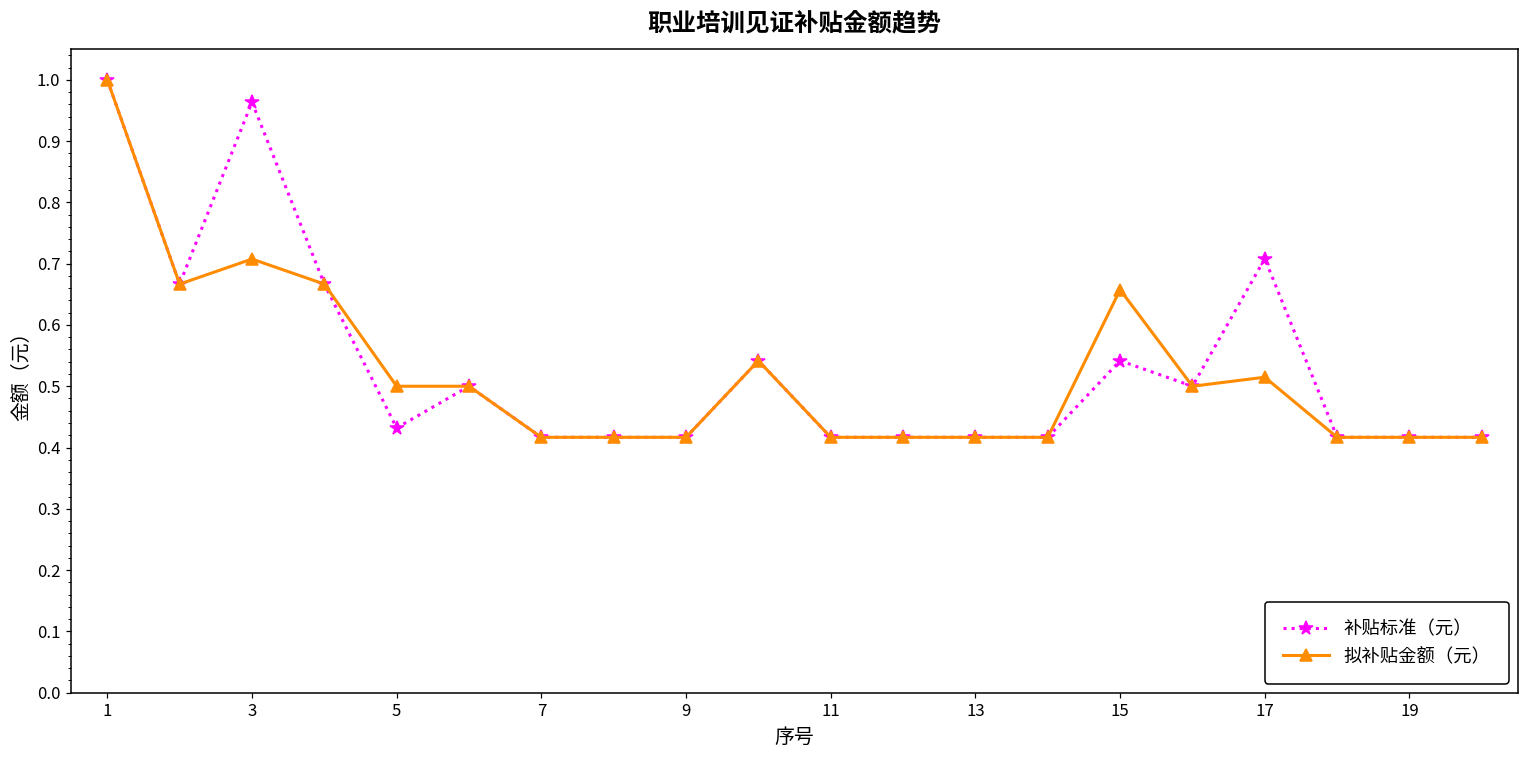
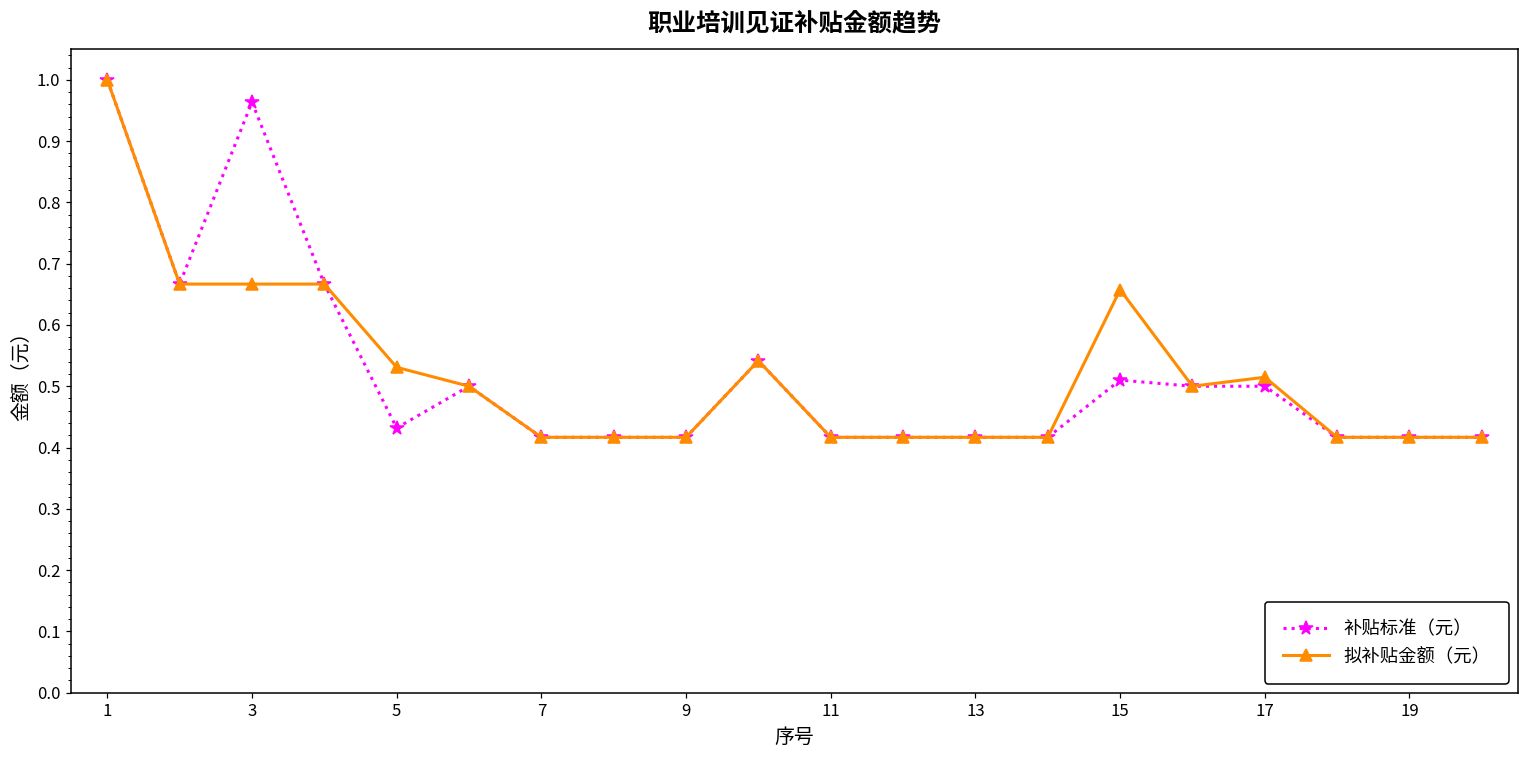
  {
    "补贴标准（元）": {
      "3": 0.96,
      "5": 0.43,
-     "15": 0.54,
-     "17": 0.71
+     "15": 0.51,
+     "17": 0.50
    },
    "拟补贴金额（元）": {
-     "3": 0.71,
-     "5": 0.50,
+     "3": 0.67,
+     "5": 0.53,
      "15": 0.66,
      "17": 0.51
    }
  }
